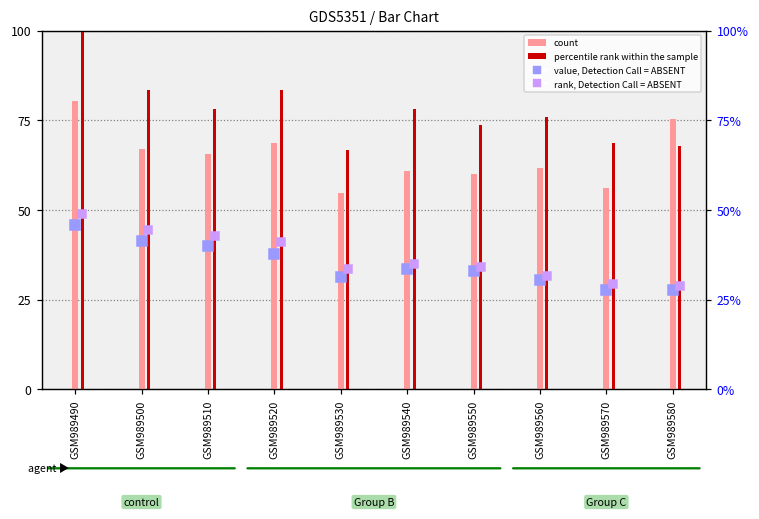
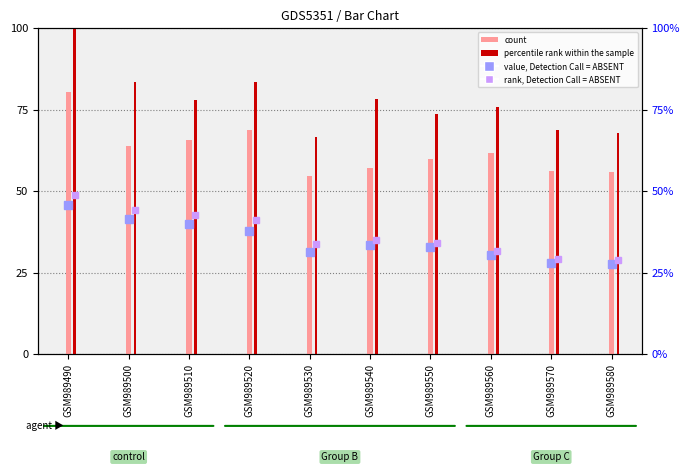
  {
    "count": {
      "GSM989490": 80,
-     "GSM989500": 67,
+     "GSM989500": 64,
      "GSM989510": 66,
      "GSM989520": 69,
      "GSM989530": 55,
-     "GSM989540": 61,
+     "GSM989540": 57,
      "GSM989550": 60,
      "GSM989560": 62,
      "GSM989570": 56,
-     "GSM989580": 75
+     "GSM989580": 56
    },
    "percentile rank within the sample": {
      "GSM989490": 100,
      "GSM989500": 83,
      "GSM989510": 78,
      "GSM989520": 84,
      "GSM989530": 67,
      "GSM989540": 78,
      "GSM989550": 74,
      "GSM989560": 76,
      "GSM989570": 69,
      "GSM989580": 68
    }
  }
